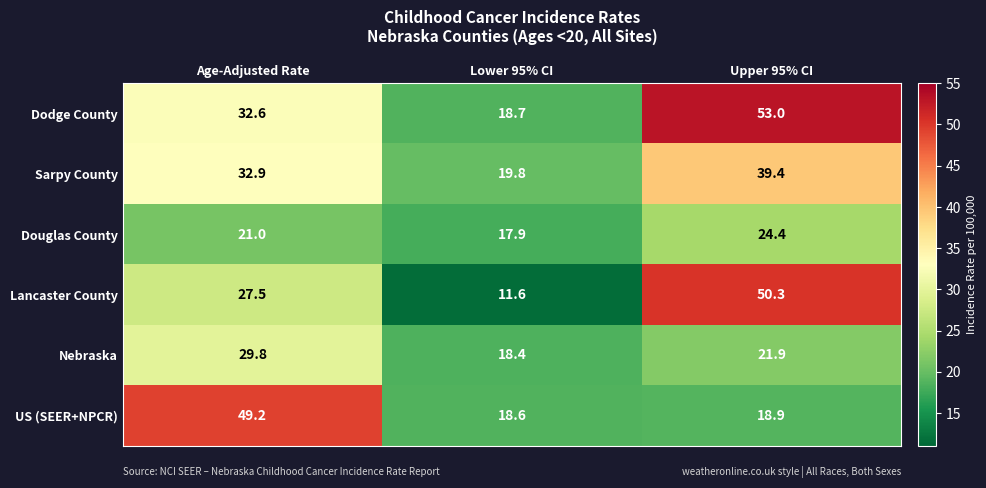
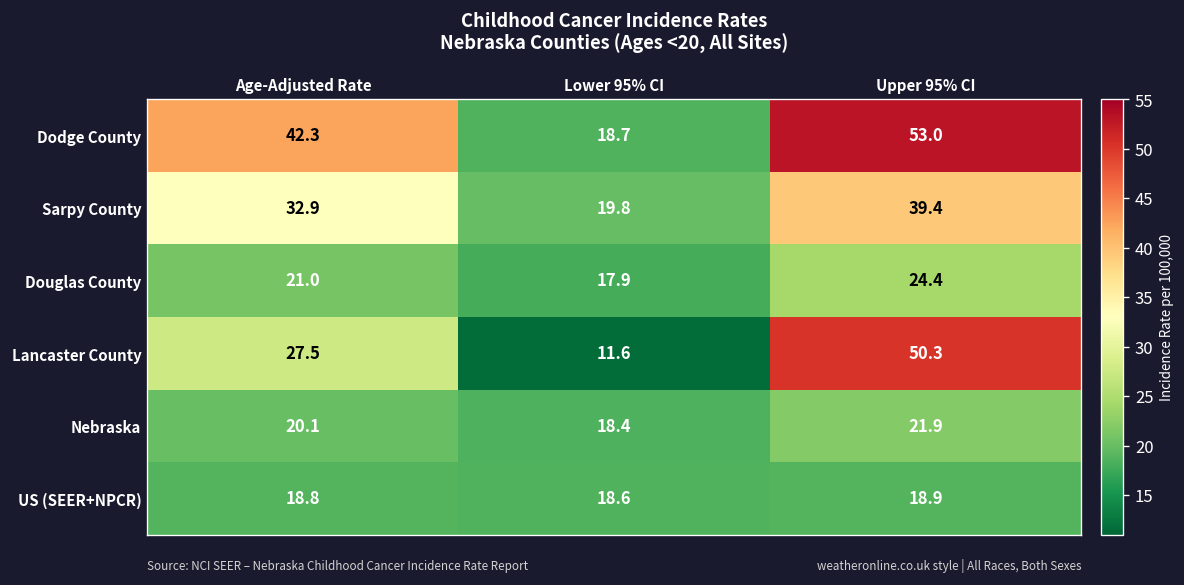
  {
    "Dodge County": {
-     "Age-Adjusted Rate": 32.6,
+     "Age-Adjusted Rate": 42.3,
      "Lower 95% CI": 18.7,
      "Upper 95% CI": 53.0
    },
    "Sarpy County": {
      "Age-Adjusted Rate": 32.9,
      "Lower 95% CI": 19.8,
      "Upper 95% CI": 39.4
    },
    "Douglas County": {
      "Age-Adjusted Rate": 21.0,
      "Lower 95% CI": 17.9,
      "Upper 95% CI": 24.4
    },
    "Lancaster County": {
      "Age-Adjusted Rate": 27.5,
      "Lower 95% CI": 11.6,
      "Upper 95% CI": 50.3
    },
    "Nebraska": {
-     "Age-Adjusted Rate": 29.8,
+     "Age-Adjusted Rate": 20.1,
      "Lower 95% CI": 18.4,
      "Upper 95% CI": 21.9
    },
    "US (SEER+NPCR)": {
-     "Age-Adjusted Rate": 49.2,
+     "Age-Adjusted Rate": 18.8,
      "Lower 95% CI": 18.6,
      "Upper 95% CI": 18.9
    }
  }
